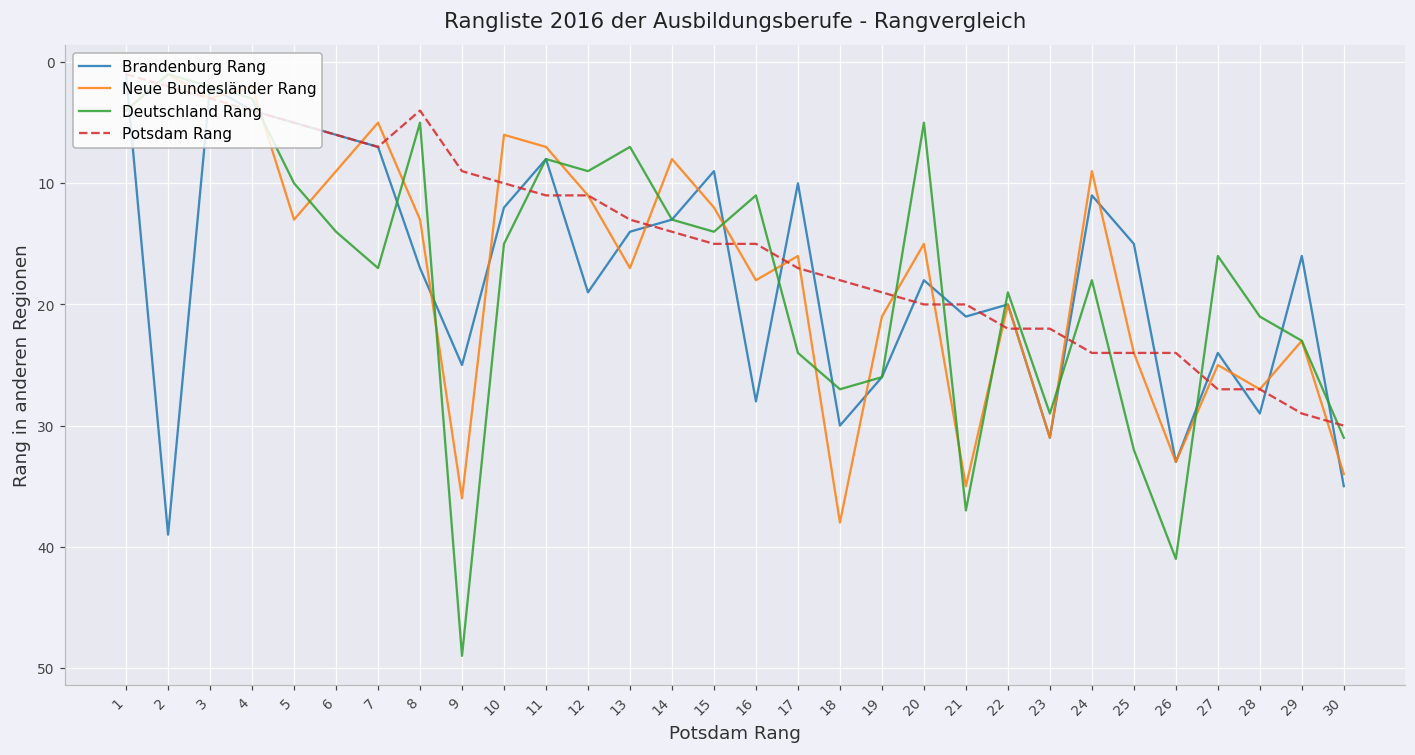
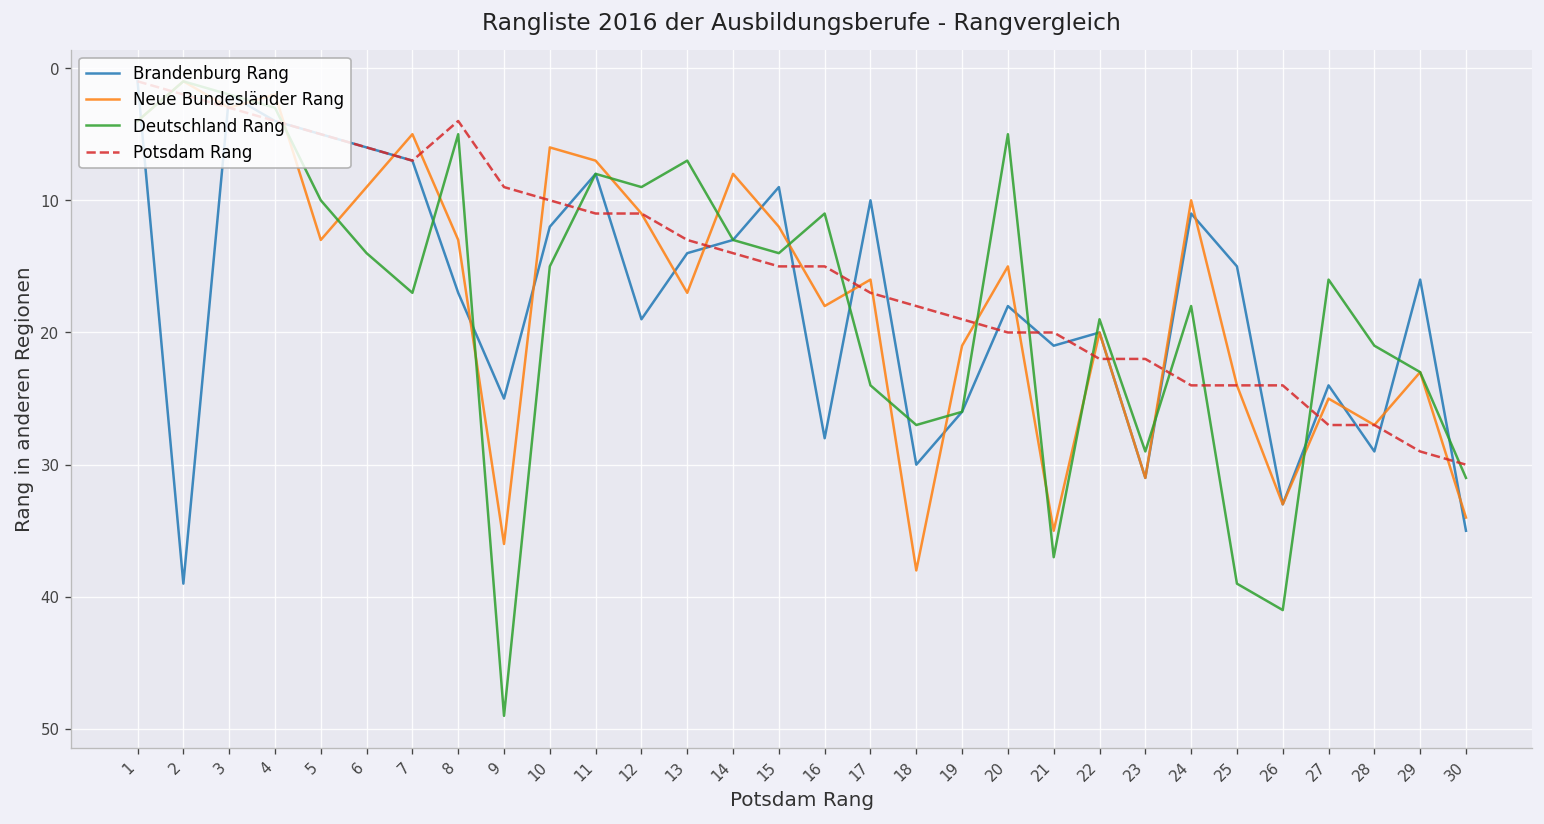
  {
    "Brandenburg Rang": {
      "2": 39,
      "8": 17,
      "9": 25,
      "10": 12,
      "12": 19,
      "13": 14,
      "15": 9,
      "16": 28,
      "17": 10,
      "18": 30,
      "20": 18,
      "21": 21,
      "24": 11,
      "25": 15,
      "27": 24,
      "28": 29,
      "29": 16,
      "30": 35
    },
    "Neue Bundesländer Rang": {
      "5": 13,
      "6": 9,
      "7": 5,
      "8": 13,
      "9": 36,
      "10": 6,
      "11": 7,
      "13": 17,
      "14": 8,
      "15": 12,
      "16": 18,
      "17": 16,
      "18": 38,
      "19": 21,
      "20": 15,
      "21": 35,
-     "24": 9,
+     "24": 10,
      "27": 25,
      "30": 34
    },
    "Deutschland Rang": {
      "5": 10,
      "6": 14,
      "7": 17,
      "8": 5,
      "9": 49,
      "10": 15,
      "12": 9,
      "13": 7,
      "15": 14,
      "16": 11,
      "17": 24,
      "18": 27,
      "20": 5,
      "21": 37,
      "22": 19,
      "23": 29,
      "24": 18,
-     "25": 32,
+     "25": 39,
      "26": 41,
      "27": 16,
      "28": 21,
      "30": 31
    },
    "Potsdam Rang": {
      "8": 4,
      "9": 9,
      "10": 10,
      "11": 11,
      "13": 13,
      "14": 14,
      "15": 15,
      "16": 15,
      "17": 17,
      "18": 18,
      "19": 19,
      "20": 20,
      "21": 20,
      "22": 22,
      "23": 22,
      "24": 24,
      "26": 24,
      "27": 27,
      "29": 29,
      "30": 30
    }
  }
